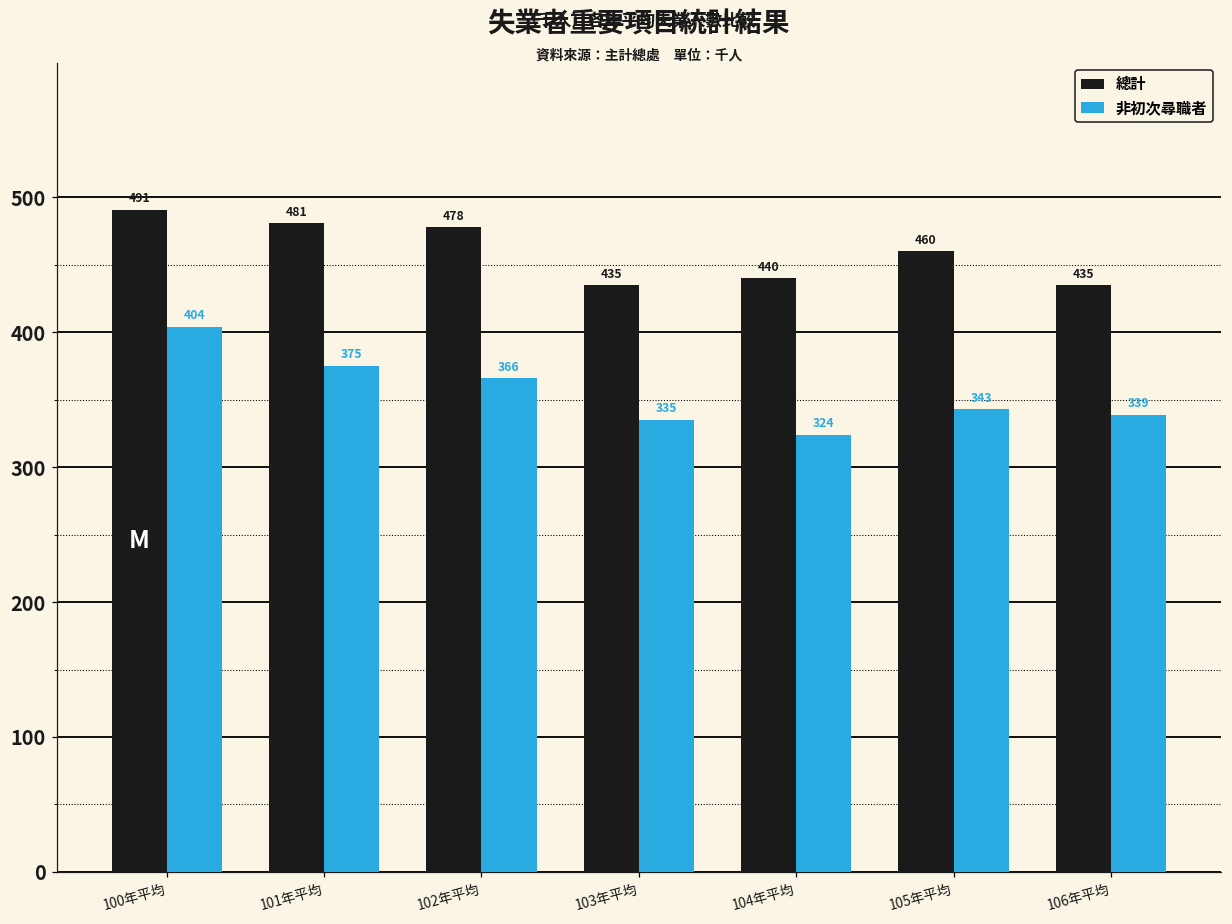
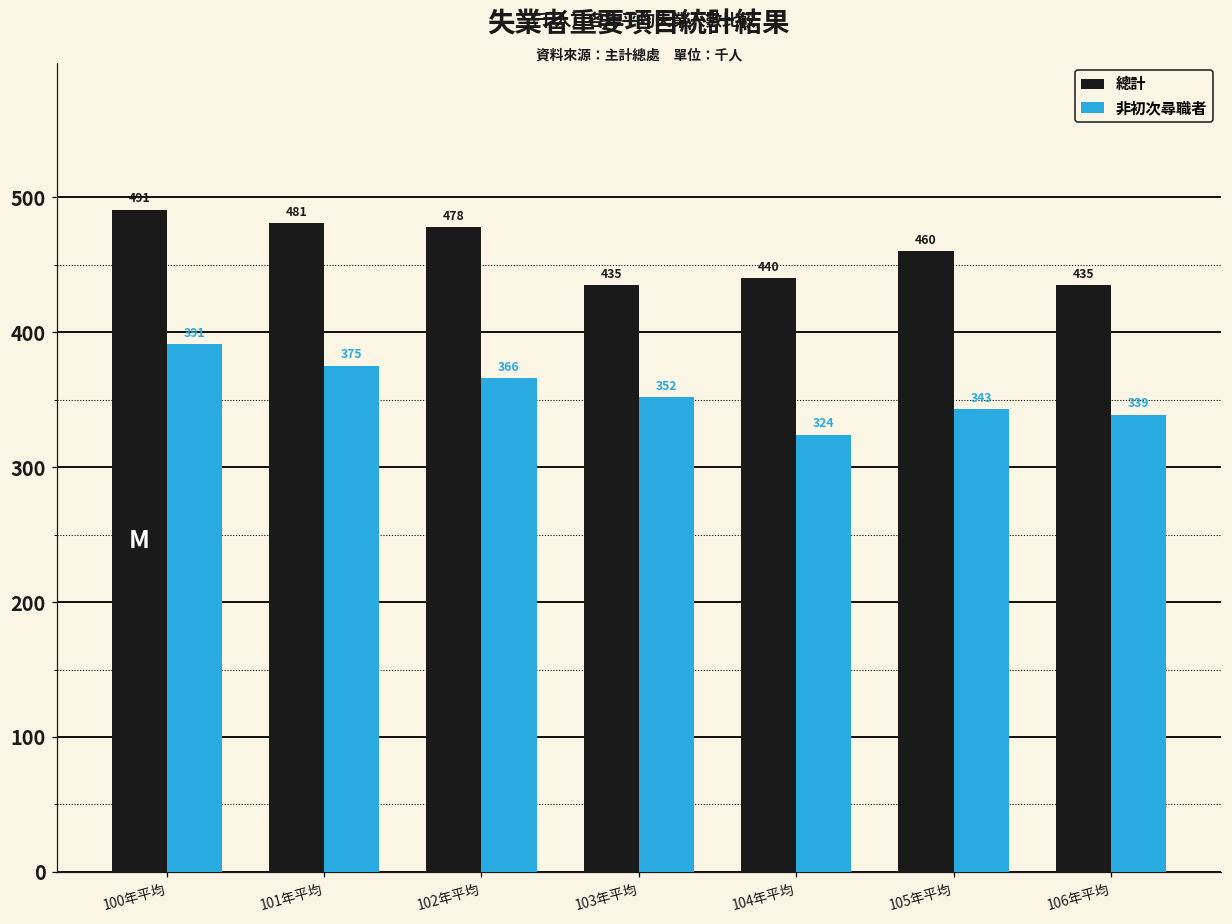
  {
    "總計": {
      "100年平均": 491,
      "101年平均": 481,
      "102年平均": 478,
      "103年平均": 435,
      "104年平均": 440,
      "105年平均": 460,
      "106年平均": 435
    },
    "非初次尋職者": {
-     "100年平均": 404,
+     "100年平均": 391,
      "101年平均": 375,
      "102年平均": 366,
-     "103年平均": 335,
+     "103年平均": 352,
      "104年平均": 324,
      "105年平均": 343,
      "106年平均": 339
    }
  }
